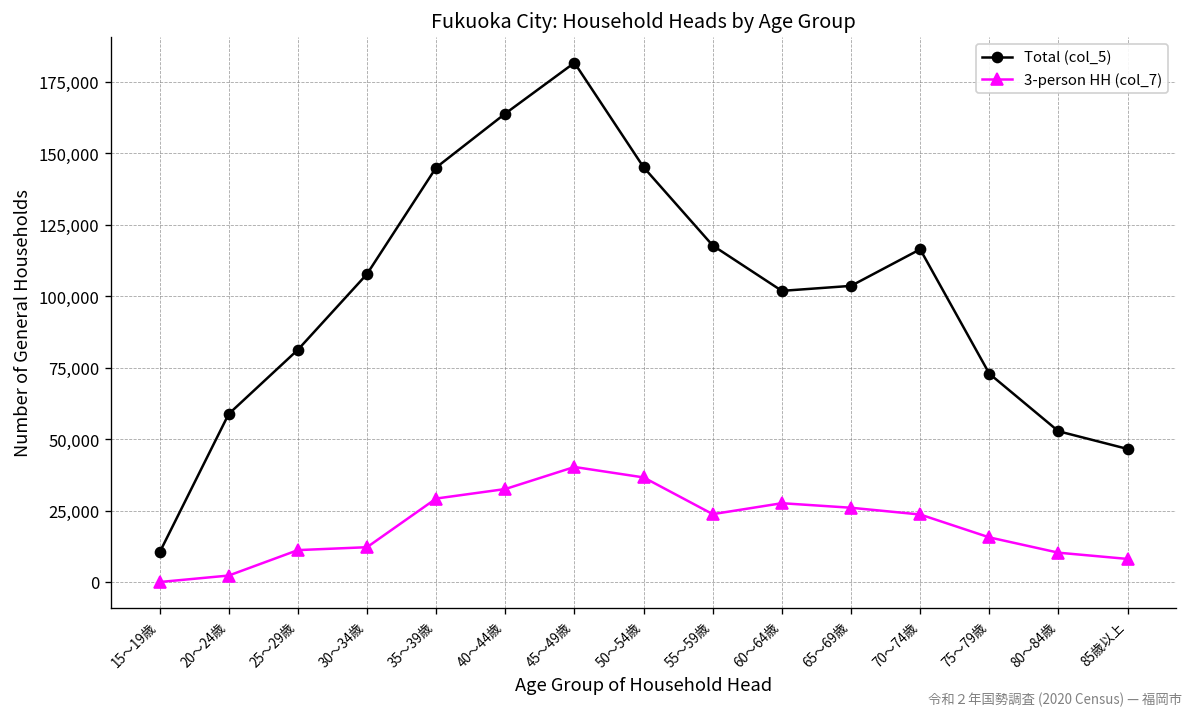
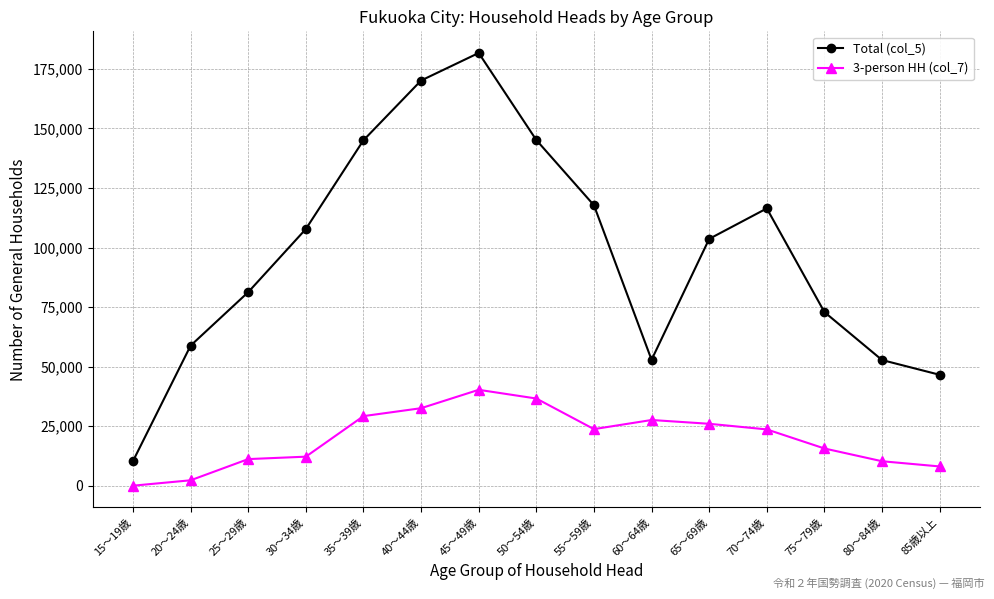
  {
    "Total (col_5)": {
      "15～19歳": "10,000",
      "20～24歳": "59,000",
      "25～29歳": "81,000",
      "30～34歳": "108,000",
      "35～39歳": "145,000",
-     "40～44歳": "164,000",
+     "40～44歳": "170,000",
      "45～49歳": "182,000",
      "50～54歳": "145,000",
      "55～59歳": "118,000",
-     "60～64歳": "102,000",
+     "60～64歳": "53,000",
      "65～69歳": "104,000",
      "70～74歳": "116,000",
      "75～79歳": "73,000",
      "80～84歳": "53,000",
      "85歳以上": "47,000"
    },
    "3-person HH (col_7)": {
      "15～19歳": "0",
      "20～24歳": "2,000",
      "25～29歳": "11,000",
      "30～34歳": "12,000",
      "35～39歳": "29,000",
      "40～44歳": "33,000",
      "45～49歳": "40,000",
      "50～54歳": "37,000",
      "55～59歳": "24,000",
      "60～64歳": "28,000",
      "65～69歳": "26,000",
      "70～74歳": "24,000",
      "75～79歳": "16,000",
      "80～84歳": "10,000",
      "85歳以上": "8,000"
    }
  }
